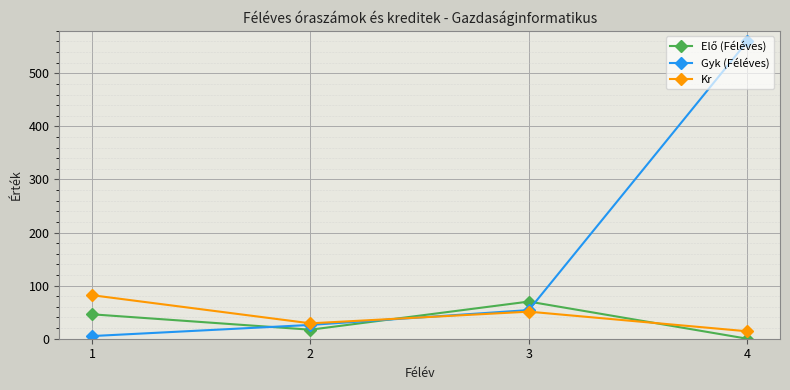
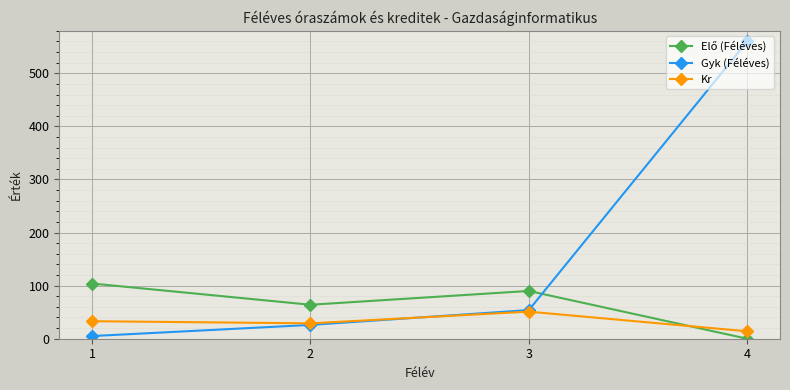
  {
    "Elő (Féléves)": {
-     "1": 50,
-     "2": 20,
-     "3": 70,
+     "1": 100,
+     "2": 60,
+     "3": 90,
      "4": 0
    },
    "Gyk (Féléves)": {
      "1": 10
    },
    "Kr": {
-     "1": 80,
+     "1": 30,
      "4": 10
    }
  }
